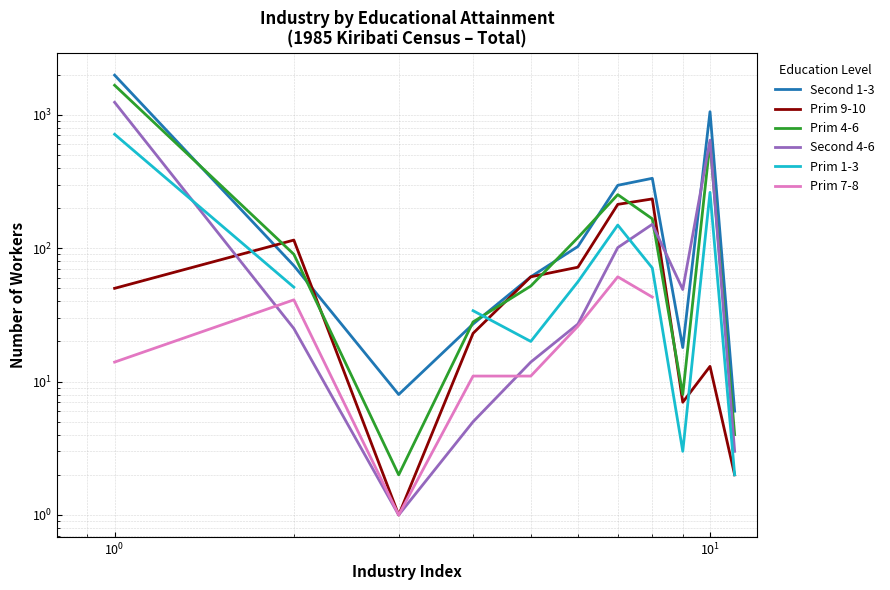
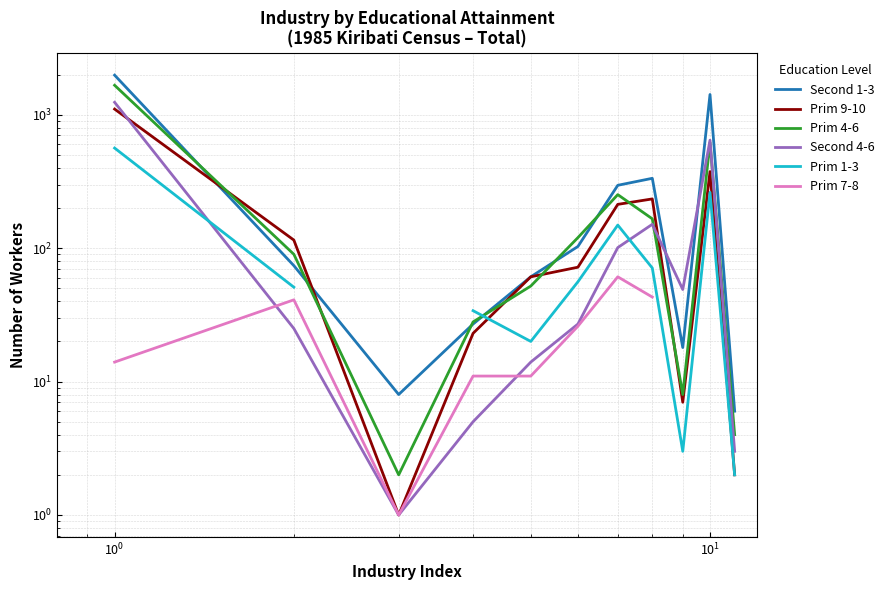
  {
    "Second 1-3": {
      "10^0": 2000,
-     "10^1": 1100
+     "10^1": 1400
    },
    "Prim 9-10": {
-     "10^0": 50,
-     "10^1": 13
+     "10^0": 1100,
+     "10^1": 380
    },
    "Prim 4-6": {
      "10^0": 1700
    },
    "Second 4-6": {
      "10^0": 1200
    },
    "Prim 1-3": {
-     "10^0": 700,
+     "10^0": 560,
      "10^1": 260
    },
    "Prim 7-8": {
      "10^0": 14,
      "10^1": 100
    }
  }
